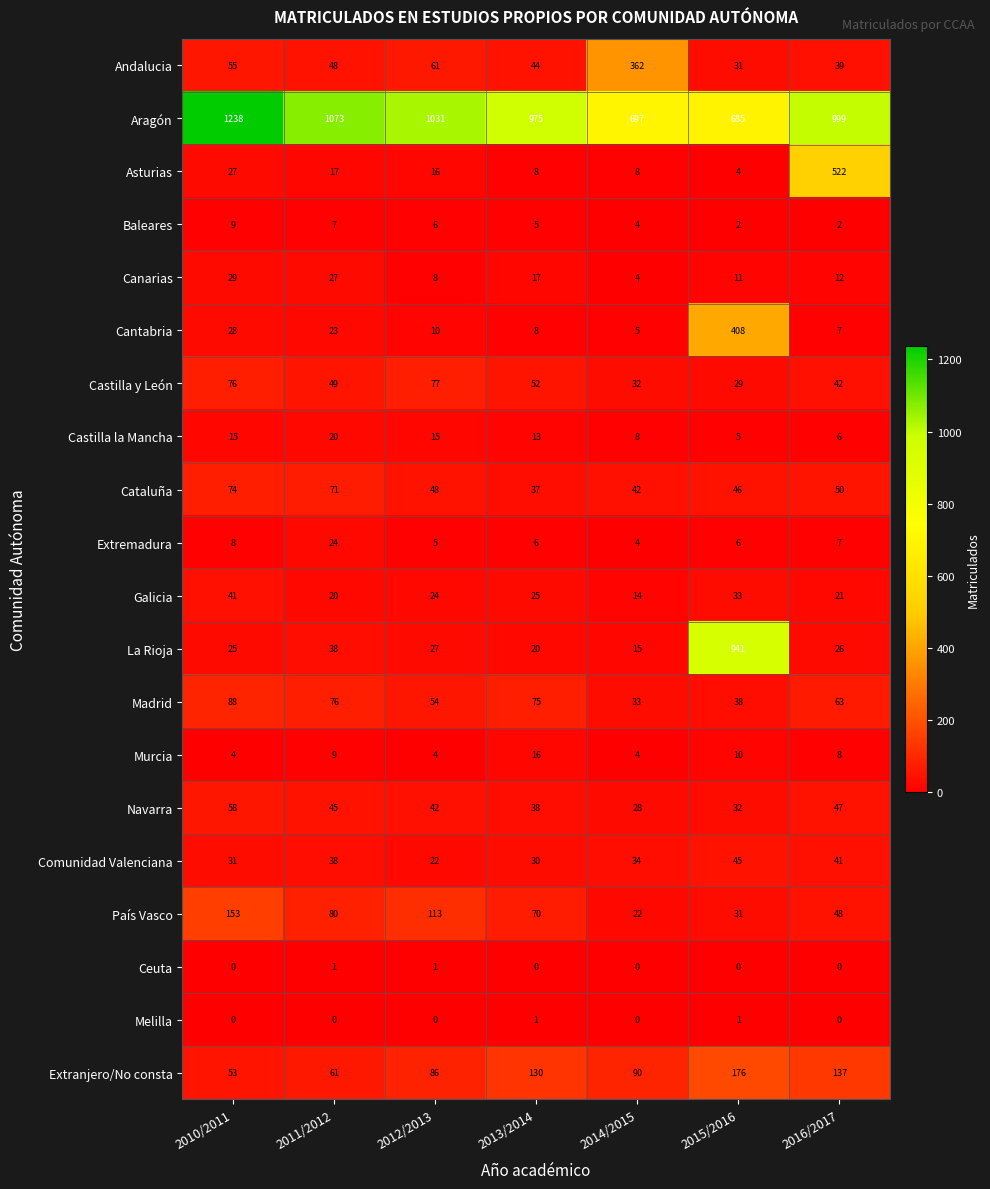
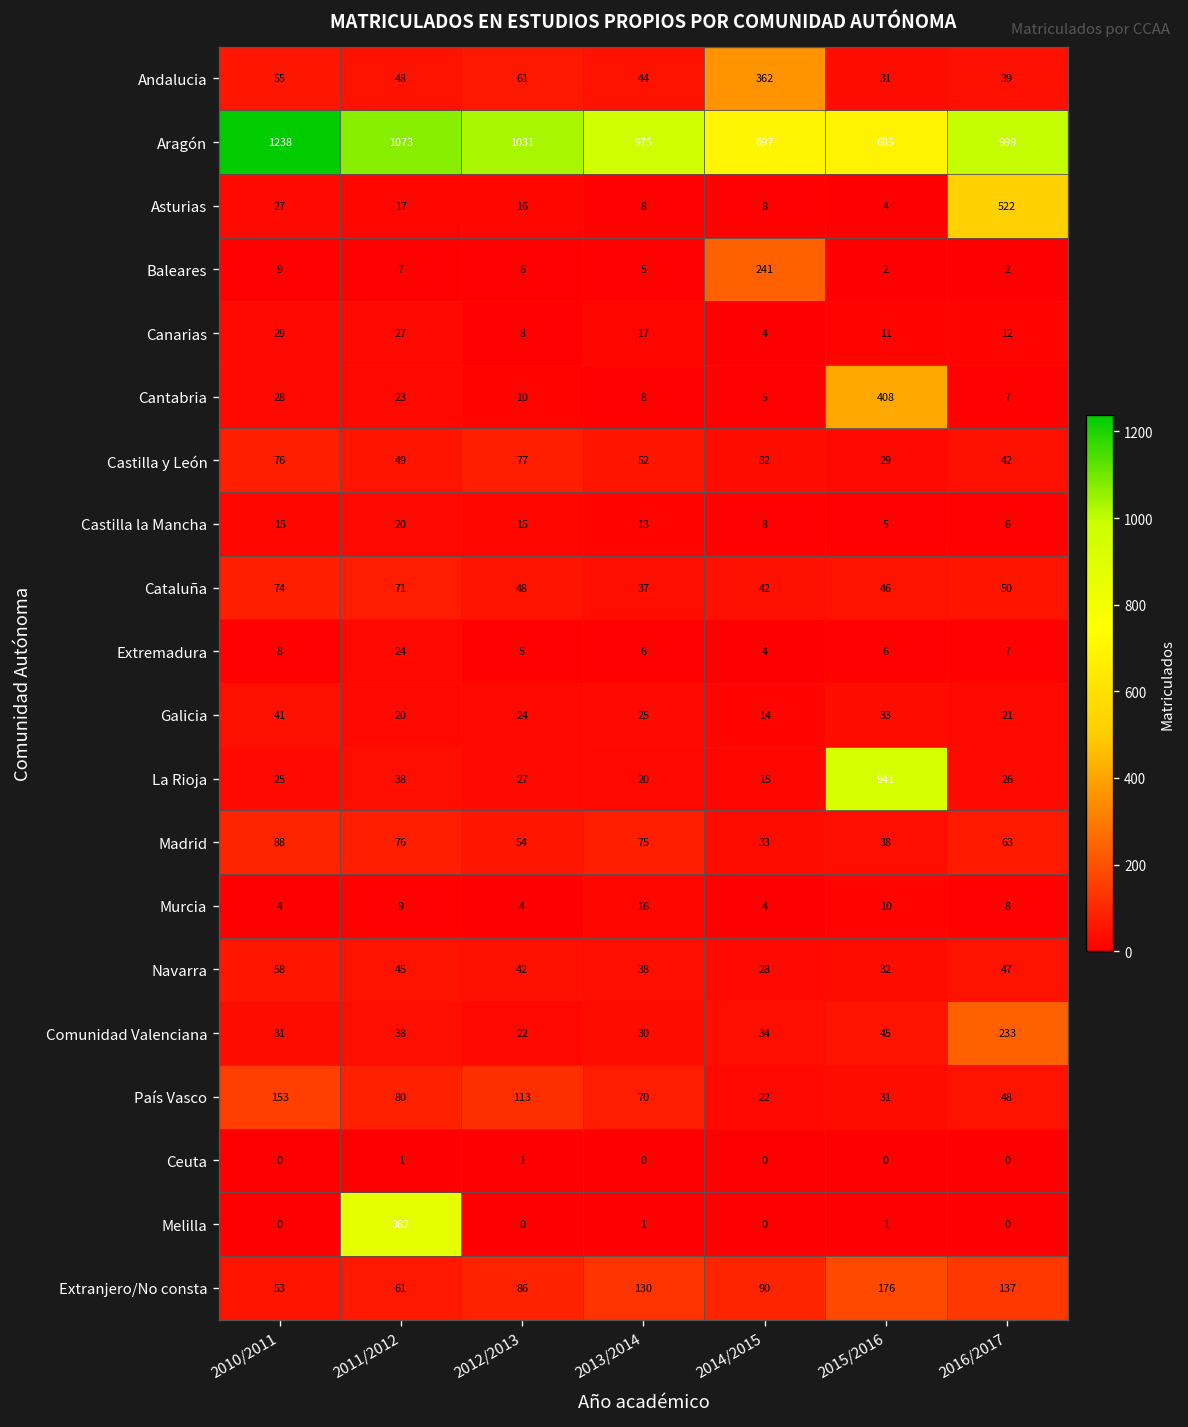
  {
    "Andalucia": {
      "2010/2011": 55,
      "2011/2012": 48,
      "2012/2013": 61,
      "2013/2014": 44,
      "2014/2015": 362,
      "2015/2016": 31,
      "2016/2017": 39
    },
    "Aragón": {
      "2010/2011": 1238,
      "2011/2012": 1073,
      "2012/2013": 1031,
      "2013/2014": 975,
      "2014/2015": 697,
      "2015/2016": 685,
      "2016/2017": 999
    },
    "Asturias": {
      "2010/2011": 27,
      "2011/2012": 17,
      "2012/2013": 16,
      "2013/2014": 8,
      "2014/2015": 8,
      "2015/2016": 4,
      "2016/2017": 522
    },
    "Baleares": {
      "2010/2011": 9,
      "2011/2012": 7,
      "2012/2013": 6,
      "2013/2014": 5,
-     "2014/2015": 4,
+     "2014/2015": 241,
      "2015/2016": 2,
      "2016/2017": 2
    },
    "Canarias": {
      "2010/2011": 29,
      "2011/2012": 27,
      "2012/2013": 8,
      "2013/2014": 17,
      "2014/2015": 4,
      "2015/2016": 11,
      "2016/2017": 12
    },
    "Cantabria": {
      "2010/2011": 28,
      "2011/2012": 23,
      "2012/2013": 10,
      "2013/2014": 8,
      "2014/2015": 5,
      "2015/2016": 408,
      "2016/2017": 7
    },
    "Castilla y León": {
      "2010/2011": 76,
      "2011/2012": 49,
      "2012/2013": 77,
      "2013/2014": 52,
      "2014/2015": 32,
      "2015/2016": 29,
      "2016/2017": 42
    },
    "Castilla la Mancha": {
      "2010/2011": 15,
      "2011/2012": 20,
      "2012/2013": 15,
      "2013/2014": 13,
      "2014/2015": 8,
      "2015/2016": 5,
      "2016/2017": 6
    },
    "Cataluña": {
      "2010/2011": 74,
      "2011/2012": 71,
      "2012/2013": 48,
      "2013/2014": 37,
      "2014/2015": 42,
      "2015/2016": 46,
      "2016/2017": 50
    },
    "Extremadura": {
      "2010/2011": 8,
      "2011/2012": 24,
      "2012/2013": 5,
      "2013/2014": 6,
      "2014/2015": 4,
      "2015/2016": 6,
      "2016/2017": 7
    },
    "Galicia": {
      "2010/2011": 41,
      "2011/2012": 20,
      "2012/2013": 24,
      "2013/2014": 25,
      "2014/2015": 14,
      "2015/2016": 33,
      "2016/2017": 21
    },
    "La Rioja": {
      "2010/2011": 25,
      "2011/2012": 38,
      "2012/2013": 27,
      "2013/2014": 20,
      "2014/2015": 15,
      "2015/2016": 941,
      "2016/2017": 26
    },
    "Madrid": {
      "2010/2011": 88,
      "2011/2012": 76,
      "2012/2013": 54,
      "2013/2014": 75,
      "2014/2015": 33,
      "2015/2016": 38,
      "2016/2017": 63
    },
    "Murcia": {
      "2010/2011": 4,
      "2011/2012": 9,
      "2012/2013": 4,
      "2013/2014": 16,
      "2014/2015": 4,
      "2015/2016": 10,
      "2016/2017": 8
    },
    "Navarra": {
      "2010/2011": 58,
      "2011/2012": 45,
      "2012/2013": 42,
      "2013/2014": 38,
      "2014/2015": 28,
      "2015/2016": 32,
      "2016/2017": 47
    },
    "Comunidad Valenciana": {
      "2010/2011": 31,
      "2011/2012": 38,
      "2012/2013": 22,
      "2013/2014": 30,
      "2014/2015": 34,
      "2015/2016": 45,
-     "2016/2017": 41
+     "2016/2017": 233
    },
    "País Vasco": {
      "2010/2011": 153,
      "2011/2012": 80,
      "2012/2013": 113,
      "2013/2014": 70,
      "2014/2015": 22,
      "2015/2016": 31,
      "2016/2017": 48
    },
    "Ceuta": {
      "2010/2011": 0,
      "2011/2012": 1,
      "2012/2013": 1,
      "2013/2014": 0,
      "2014/2015": 0,
      "2015/2016": 0,
      "2016/2017": 0
    },
    "Melilla": {
      "2010/2011": 0,
-     "2011/2012": 0,
+     "2011/2012": 862,
      "2012/2013": 0,
      "2013/2014": 1,
      "2014/2015": 0,
      "2015/2016": 1,
      "2016/2017": 0
    },
    "Extranjero/No consta": {
      "2010/2011": 53,
      "2011/2012": 61,
      "2012/2013": 86,
      "2013/2014": 130,
      "2014/2015": 90,
      "2015/2016": 176,
      "2016/2017": 137
    }
  }
